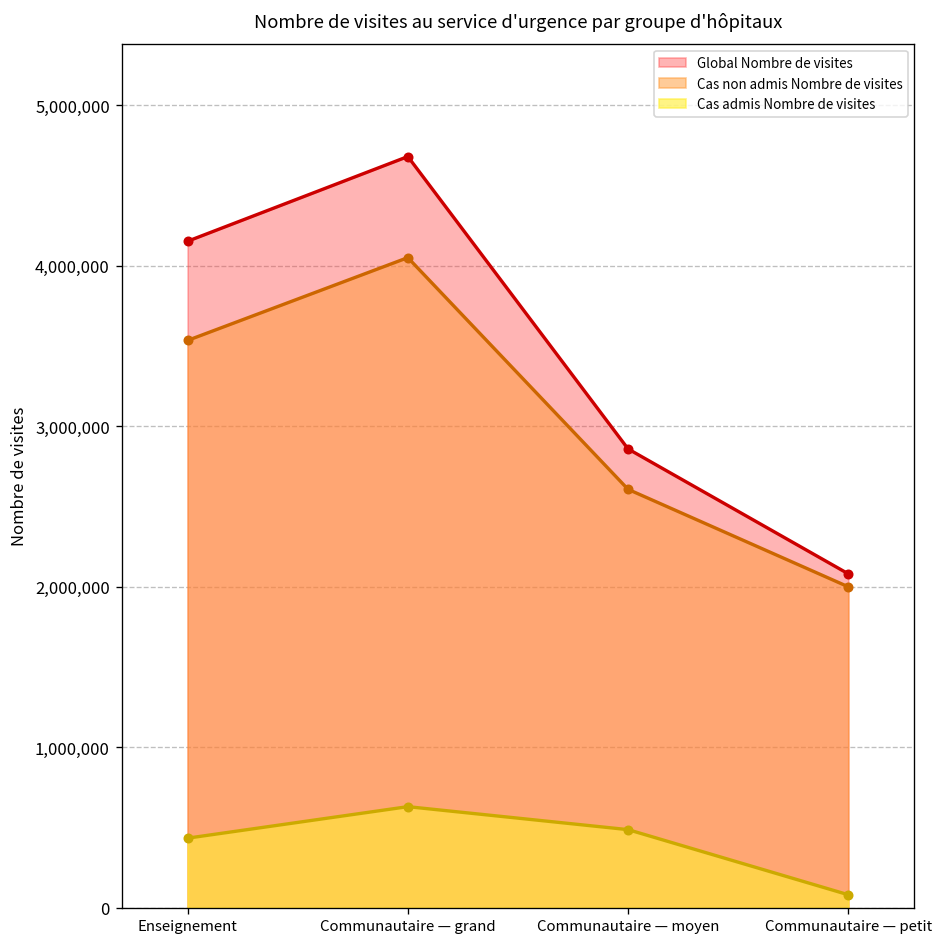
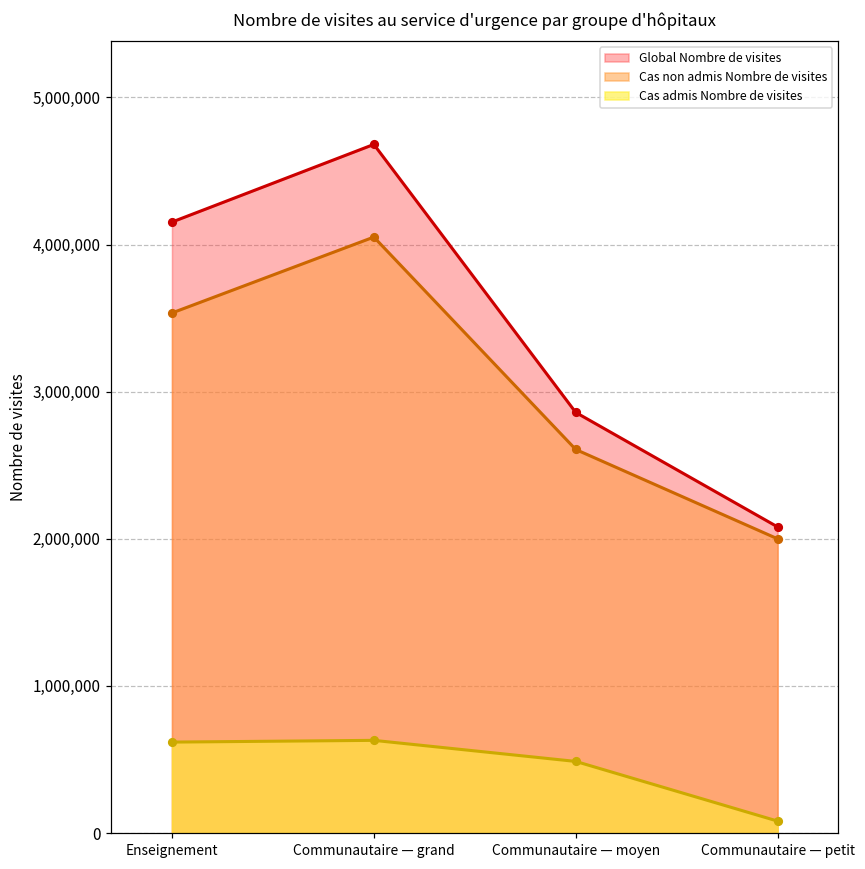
  {
    "Cas admis Nombre de visites": {
-     "Enseignement": "430,000",
+     "Enseignement": "620,000",
      "Communautaire — grand": "630,000",
      "Communautaire — moyen": "490,000",
      "Communautaire — petit": "80,000"
    }
  }
